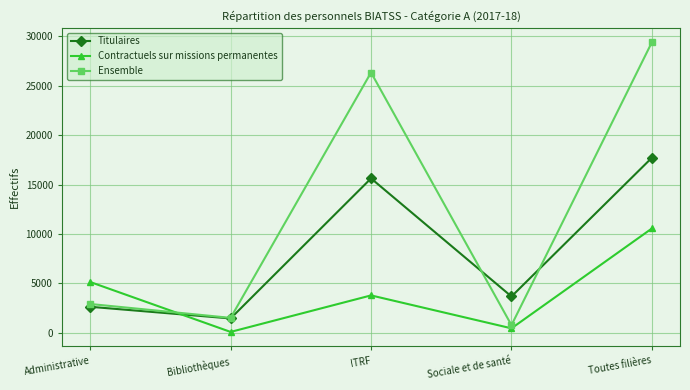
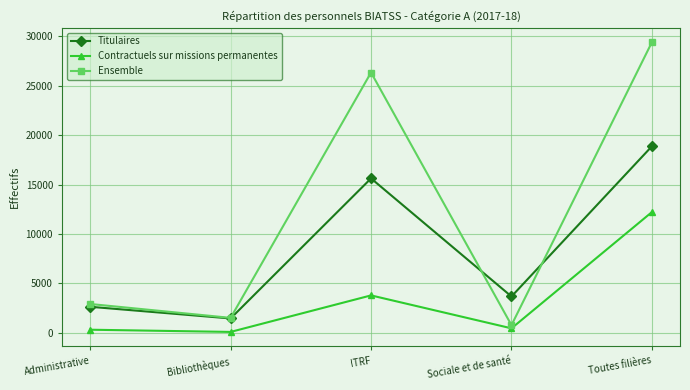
  {
    "Titulaires": {
      "Administrative": 3000,
      "ITRF": 16000,
      "Sociale et de santé": 4000,
-     "Toutes filières": 18000
+     "Toutes filières": 19000
    },
    "Contractuels sur missions permanentes": {
-     "Administrative": 5000,
+     "Administrative": 0,
      "Bibliothèques": 0,
      "ITRF": 4000,
      "Sociale et de santé": 0,
-     "Toutes filières": 11000
+     "Toutes filières": 12000
    },
    "Ensemble": {
      "Administrative": 3000,
      "ITRF": 26000,
      "Sociale et de santé": 1000,
      "Toutes filières": 29000
    }
  }
